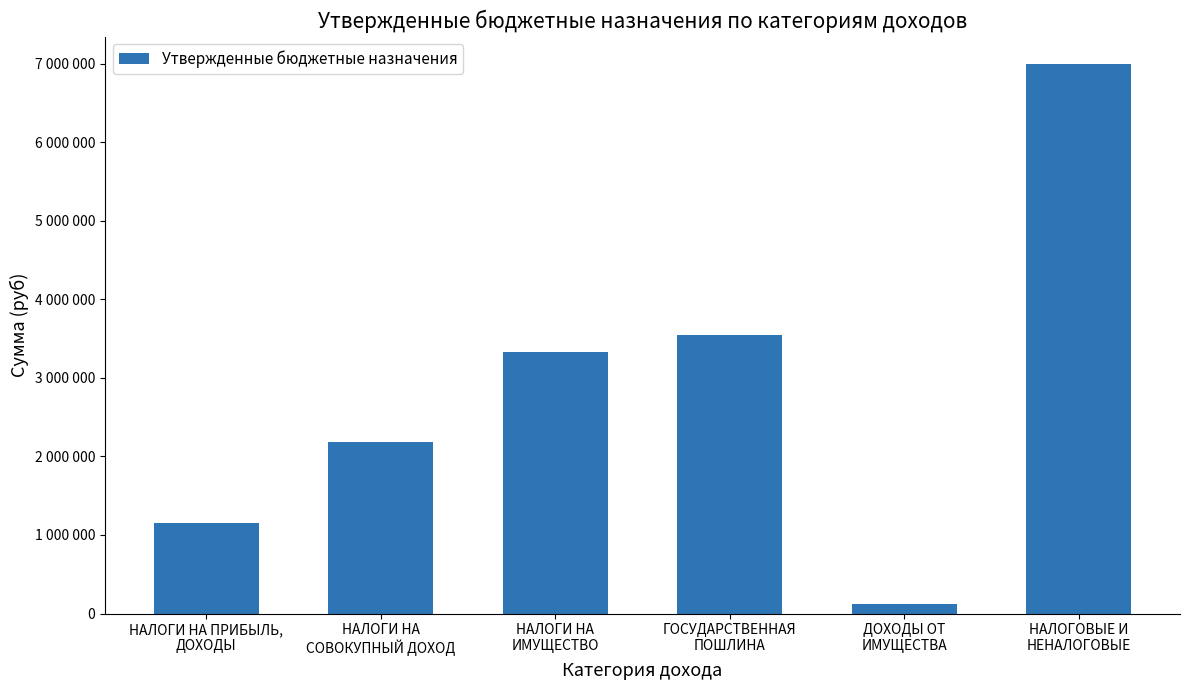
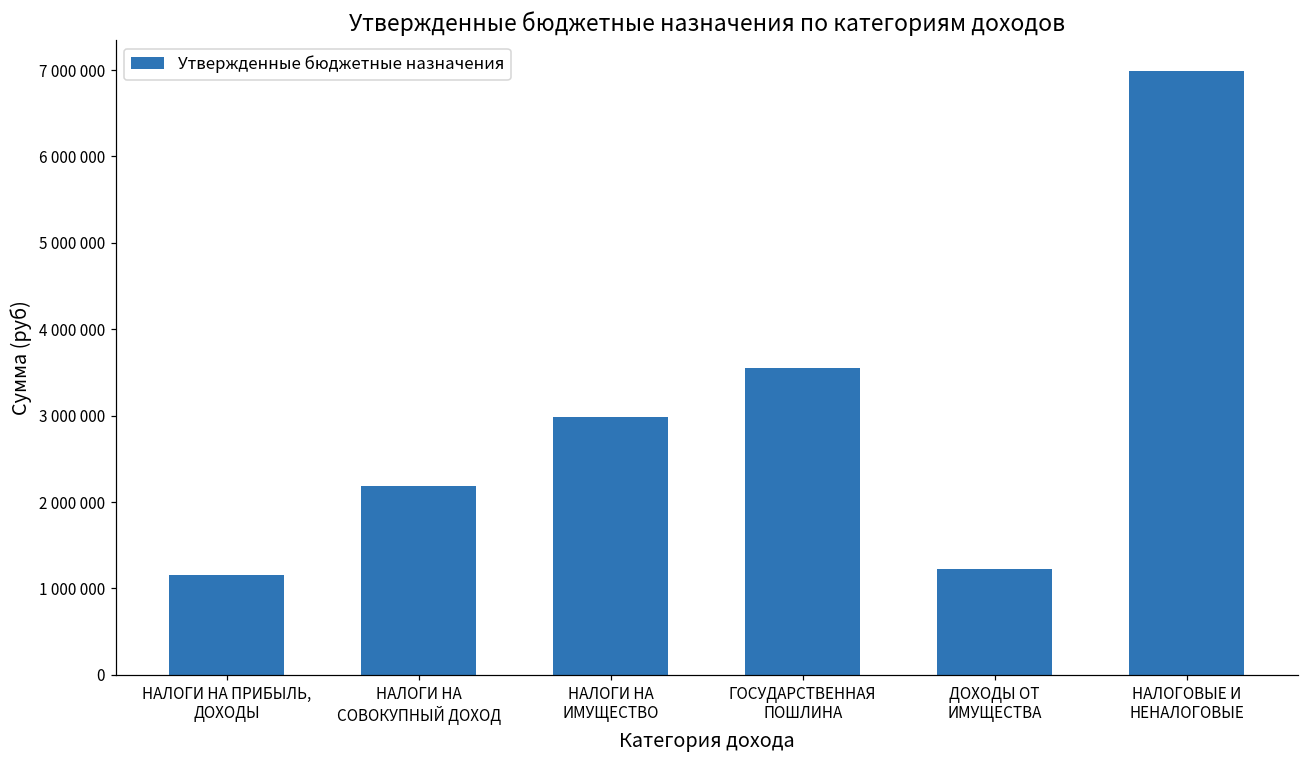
  {
    "НАЛОГИ НА ПРИБЫЛЬ, ДОХОДЫ": 1200000,
    "НАЛОГИ НА СОВОКУПНЫЙ ДОХОД": 2200000,
-   "НАЛОГИ НА ИМУЩЕСТВО": 3300000,
+   "НАЛОГИ НА ИМУЩЕСТВО": 3000000,
    "ГОСУДАРСТВЕННАЯ ПОШЛИНА": 3600000,
-   "ДОХОДЫ ОТ ИМУЩЕСТВА": 100000,
+   "ДОХОДЫ ОТ ИМУЩЕСТВА": 1200000,
    "НАЛОГОВЫЕ И НЕНАЛОГОВЫЕ": 7000000
  }
